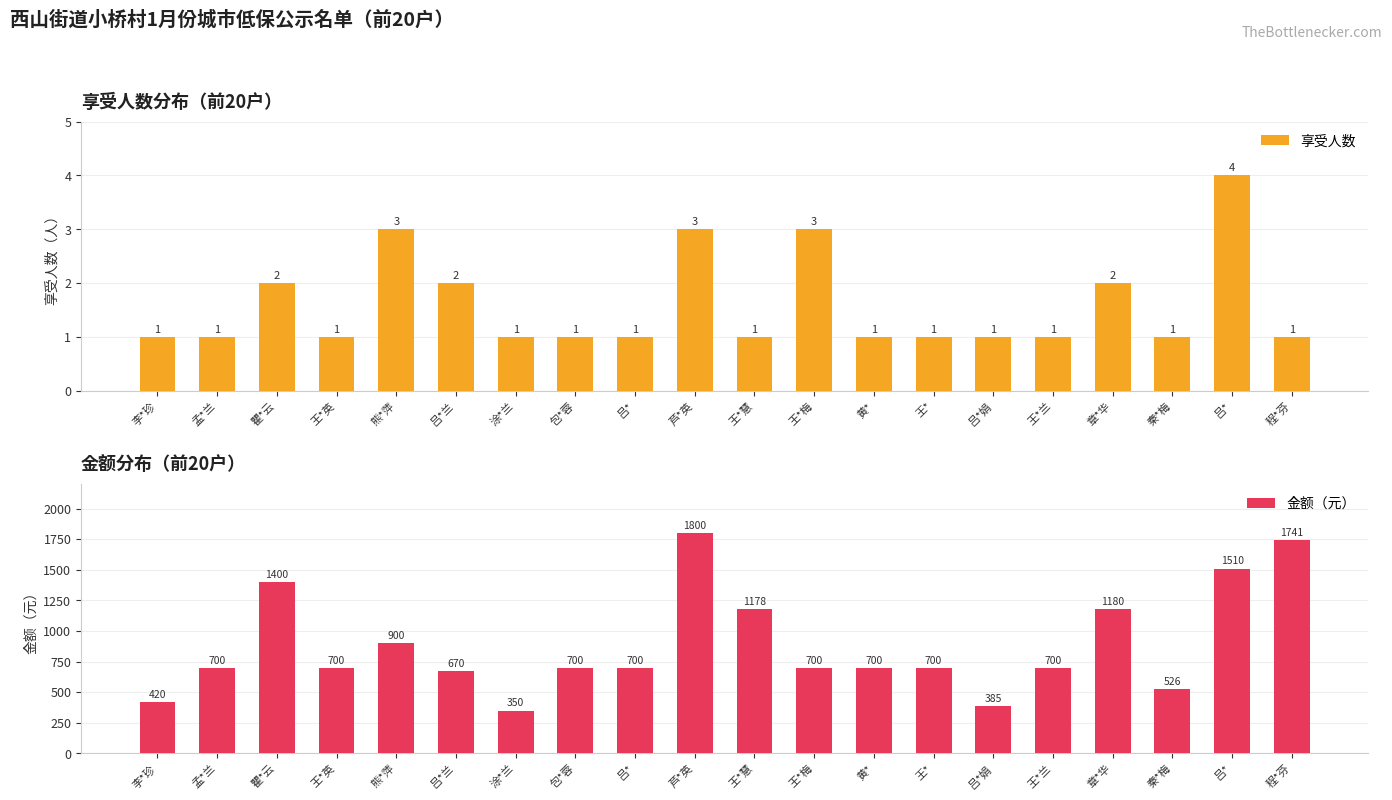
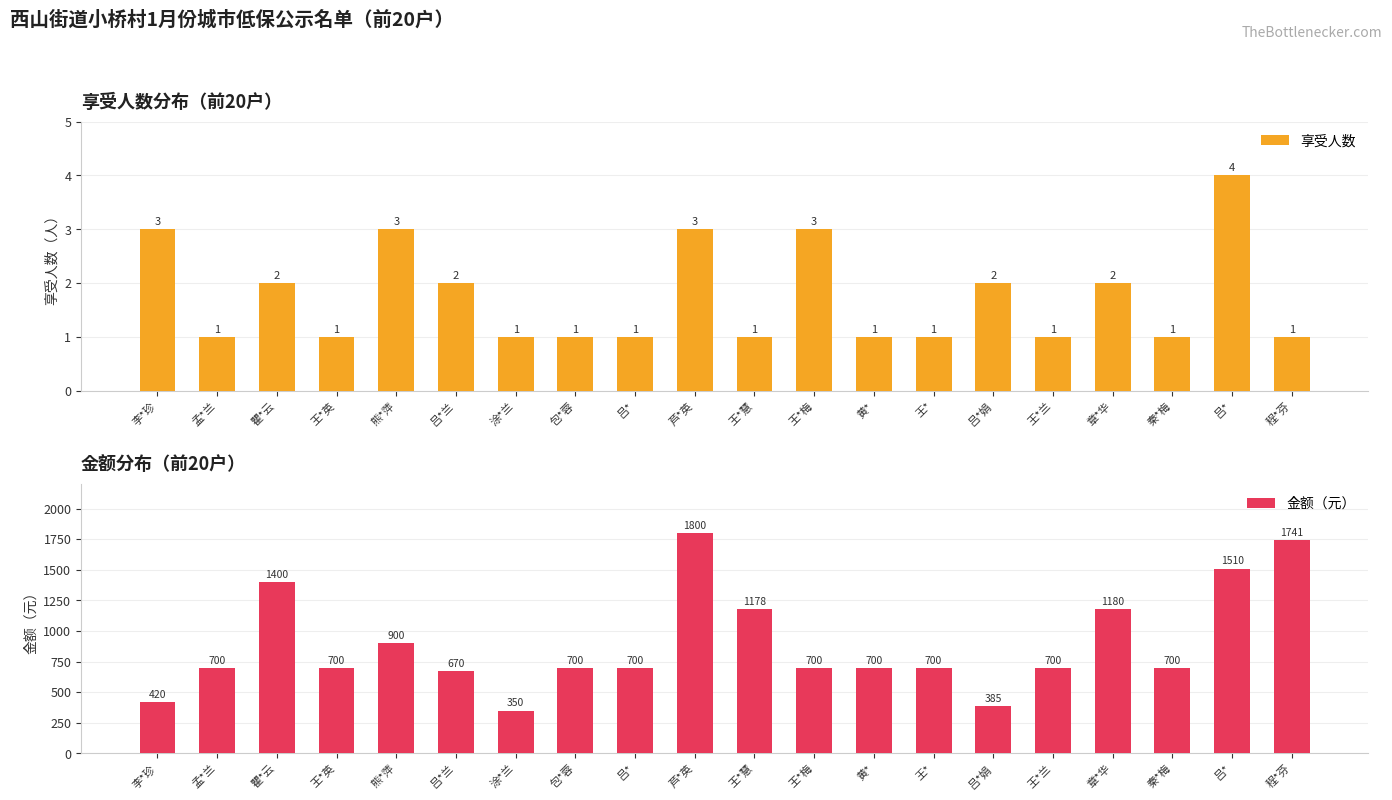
  {
    "享受人数分布（前20户）": {
-     "李*珍": 1,
+     "李*珍": 3,
      "孟*兰": 1,
      "瞿*云": 2,
      "王*英": 1,
      "熊*萍": 3,
      "吕*兰": 2,
      "涂*兰": 1,
      "包*蓉": 1,
      "芦*英": 3,
      "王*慧": 1,
      "王*梅": 3,
      "黄*": 1,
      "王*": 1,
-     "吕*娟": 1,
+     "吕*娟": 2,
      "王*兰": 1,
      "章*华": 2,
      "秦*梅": 1,
      "程*芬": 1
    },
    "金额分布（前20户）": {
      "李*珍": 420,
      "孟*兰": 700,
      "瞿*云": 1400,
      "王*英": 700,
      "熊*萍": 900,
      "吕*兰": 670,
      "涂*兰": 350,
      "包*蓉": 700,
      "芦*英": 1800,
      "王*慧": 1178,
      "王*梅": 700,
      "黄*": 700,
      "王*": 700,
      "吕*娟": 385,
      "王*兰": 700,
      "章*华": 1180,
-     "秦*梅": 526,
+     "秦*梅": 700,
      "程*芬": 1741
    }
  }
